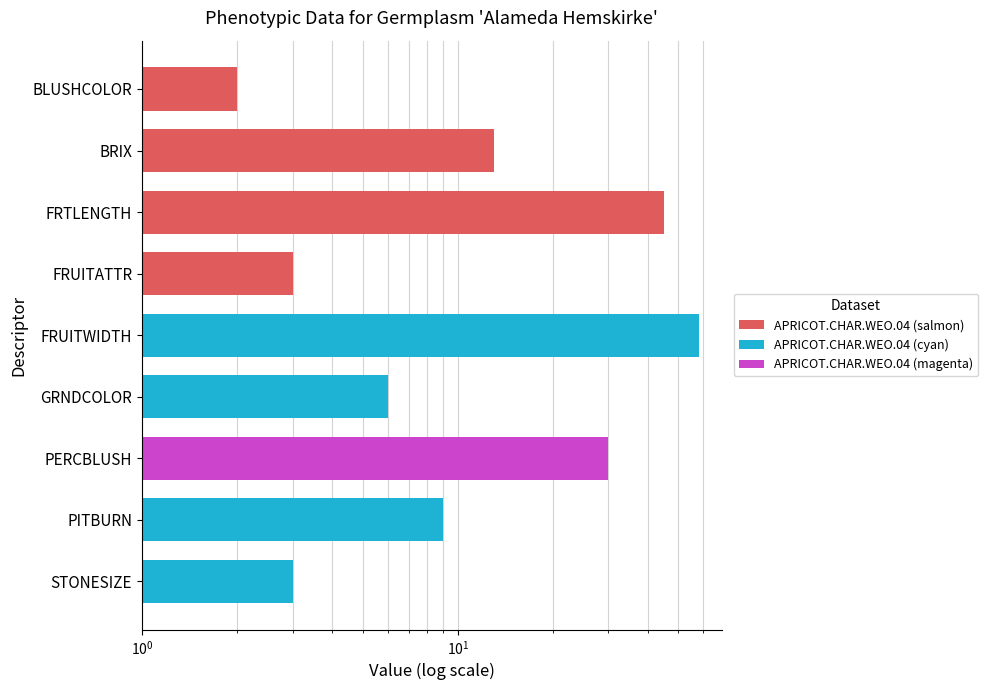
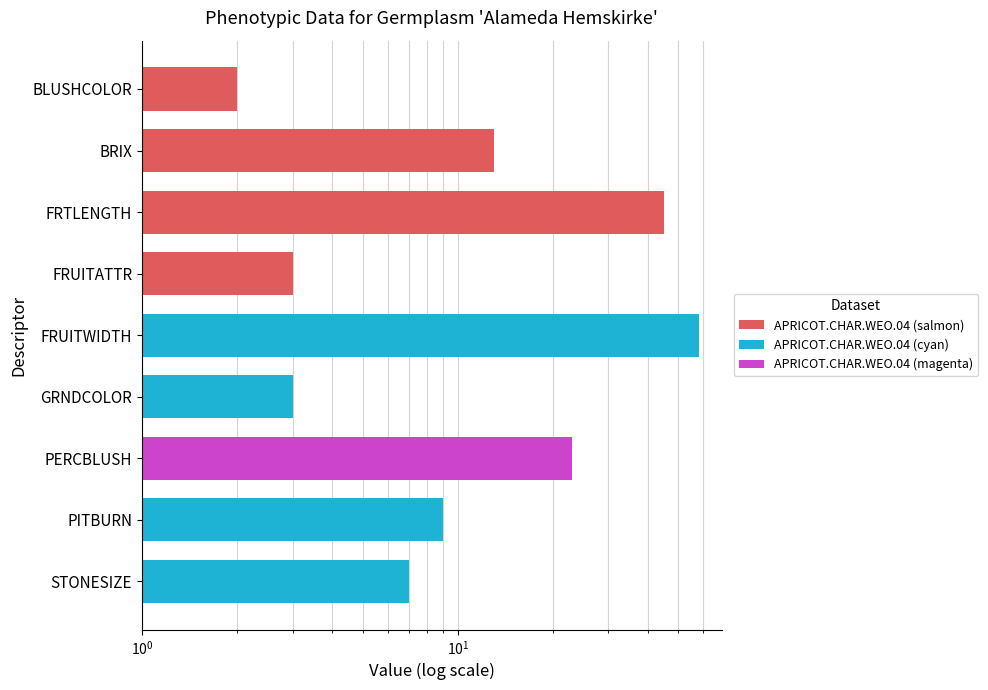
  {
    "BLUSHCOLOR": 2,
    "BRIX": 13,
    "FRTLENGTH": 45,
    "FRUITATTR": 3,
    "FRUITWIDTH": 58,
-   "GRNDCOLOR": 6,
-   "PERCBLUSH": 30,
+   "GRNDCOLOR": 3,
+   "PERCBLUSH": 23,
    "PITBURN": 9,
-   "STONESIZE": 3
+   "STONESIZE": 7
  }
